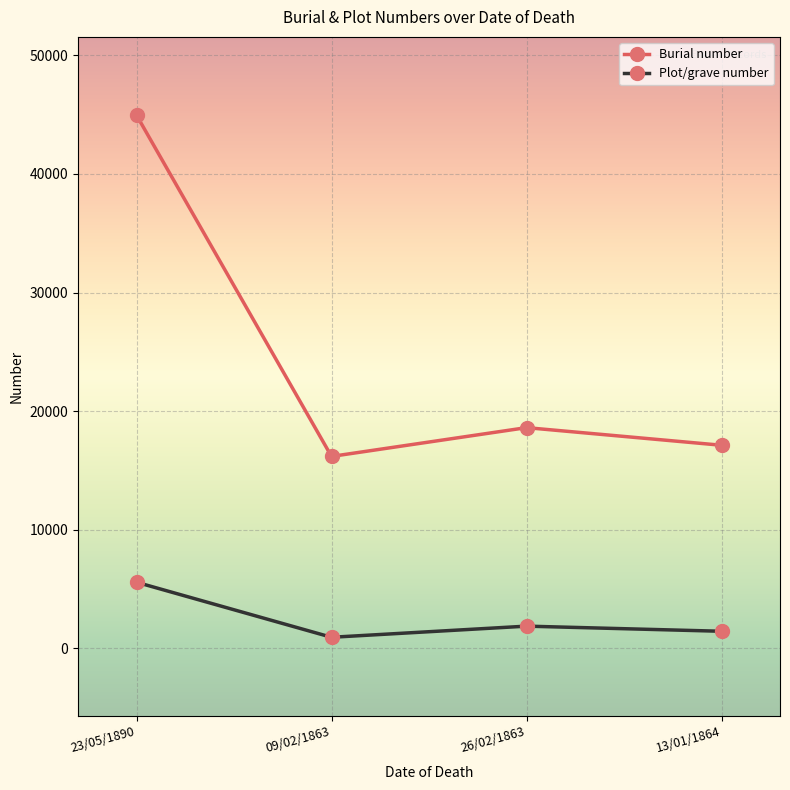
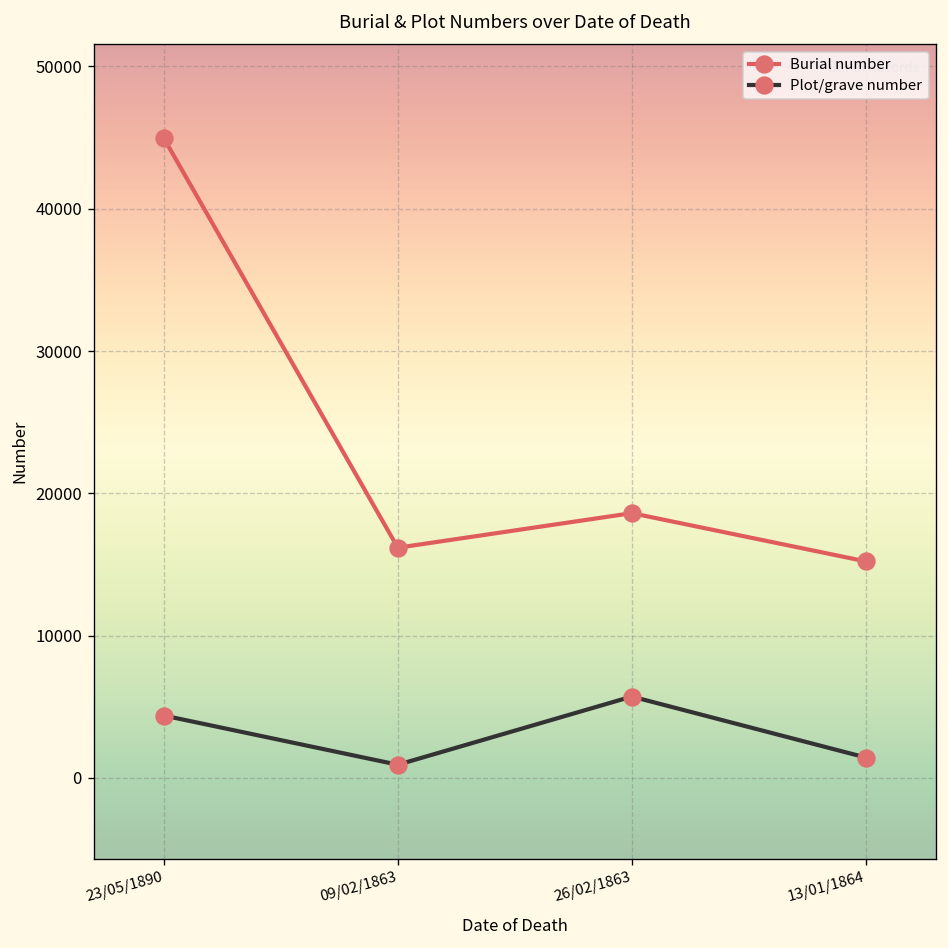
  {
    "Burial number": {
      "23/05/1890": 45000,
      "09/02/1863": 16200,
      "26/02/1863": 18600,
-     "13/01/1864": 17100
+     "13/01/1864": 15200
    },
    "Plot/grave number": {
-     "23/05/1890": 5600,
+     "23/05/1890": 4400,
      "09/02/1863": 900,
-     "26/02/1863": 1900,
+     "26/02/1863": 5700,
      "13/01/1864": 1400
    }
  }
